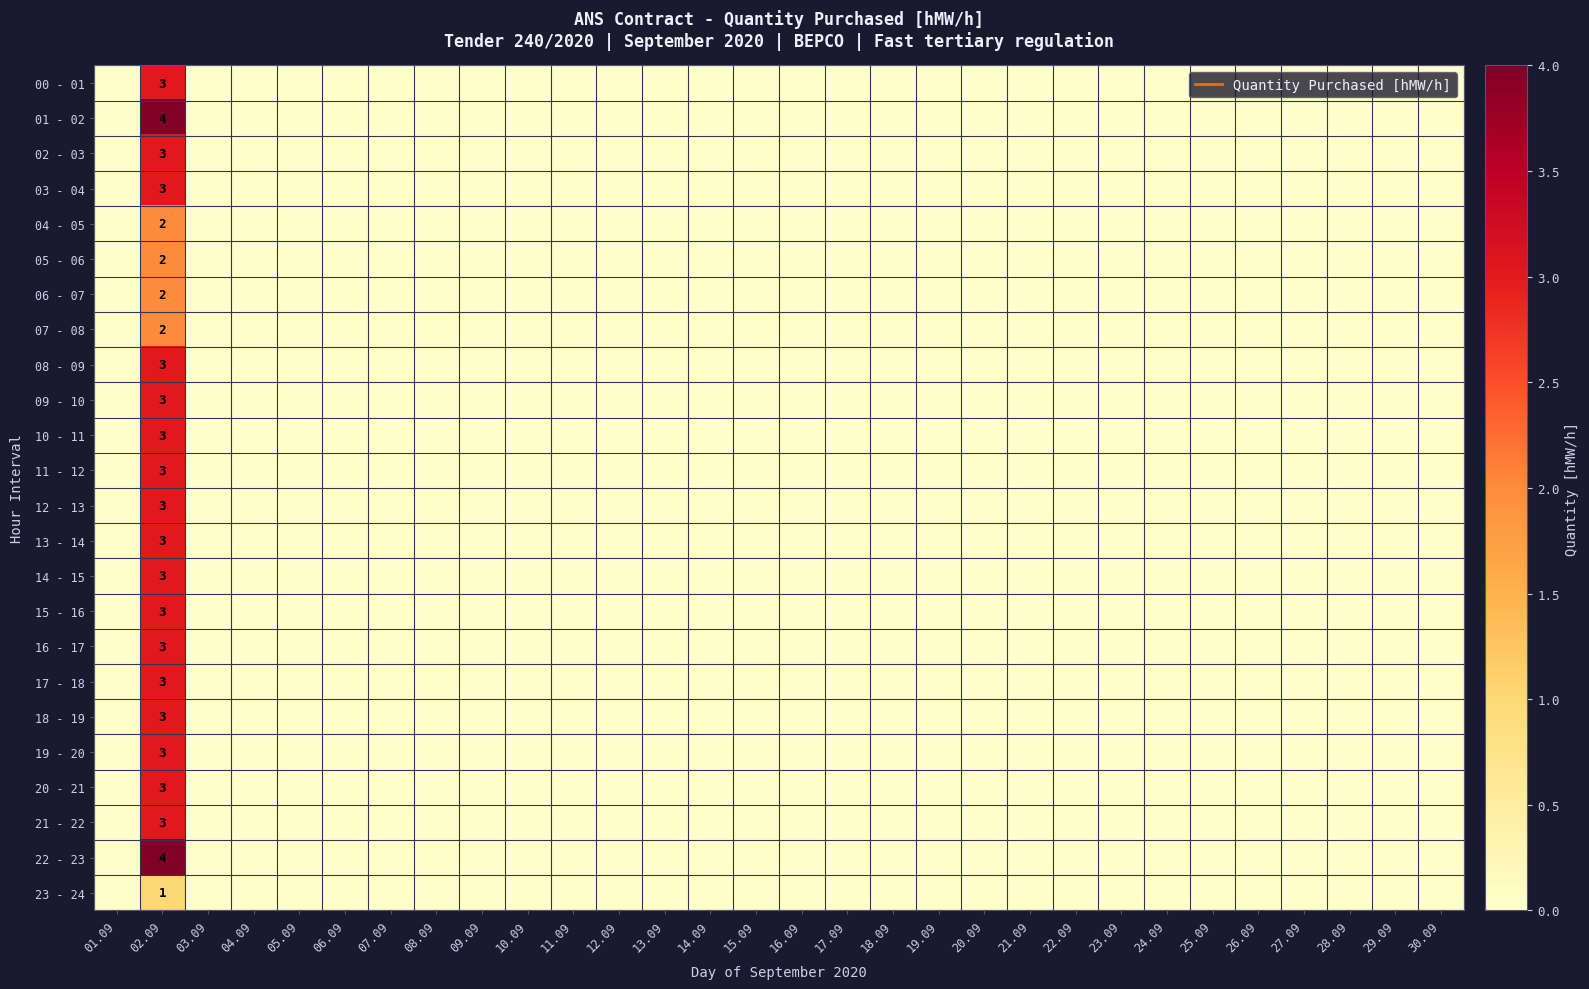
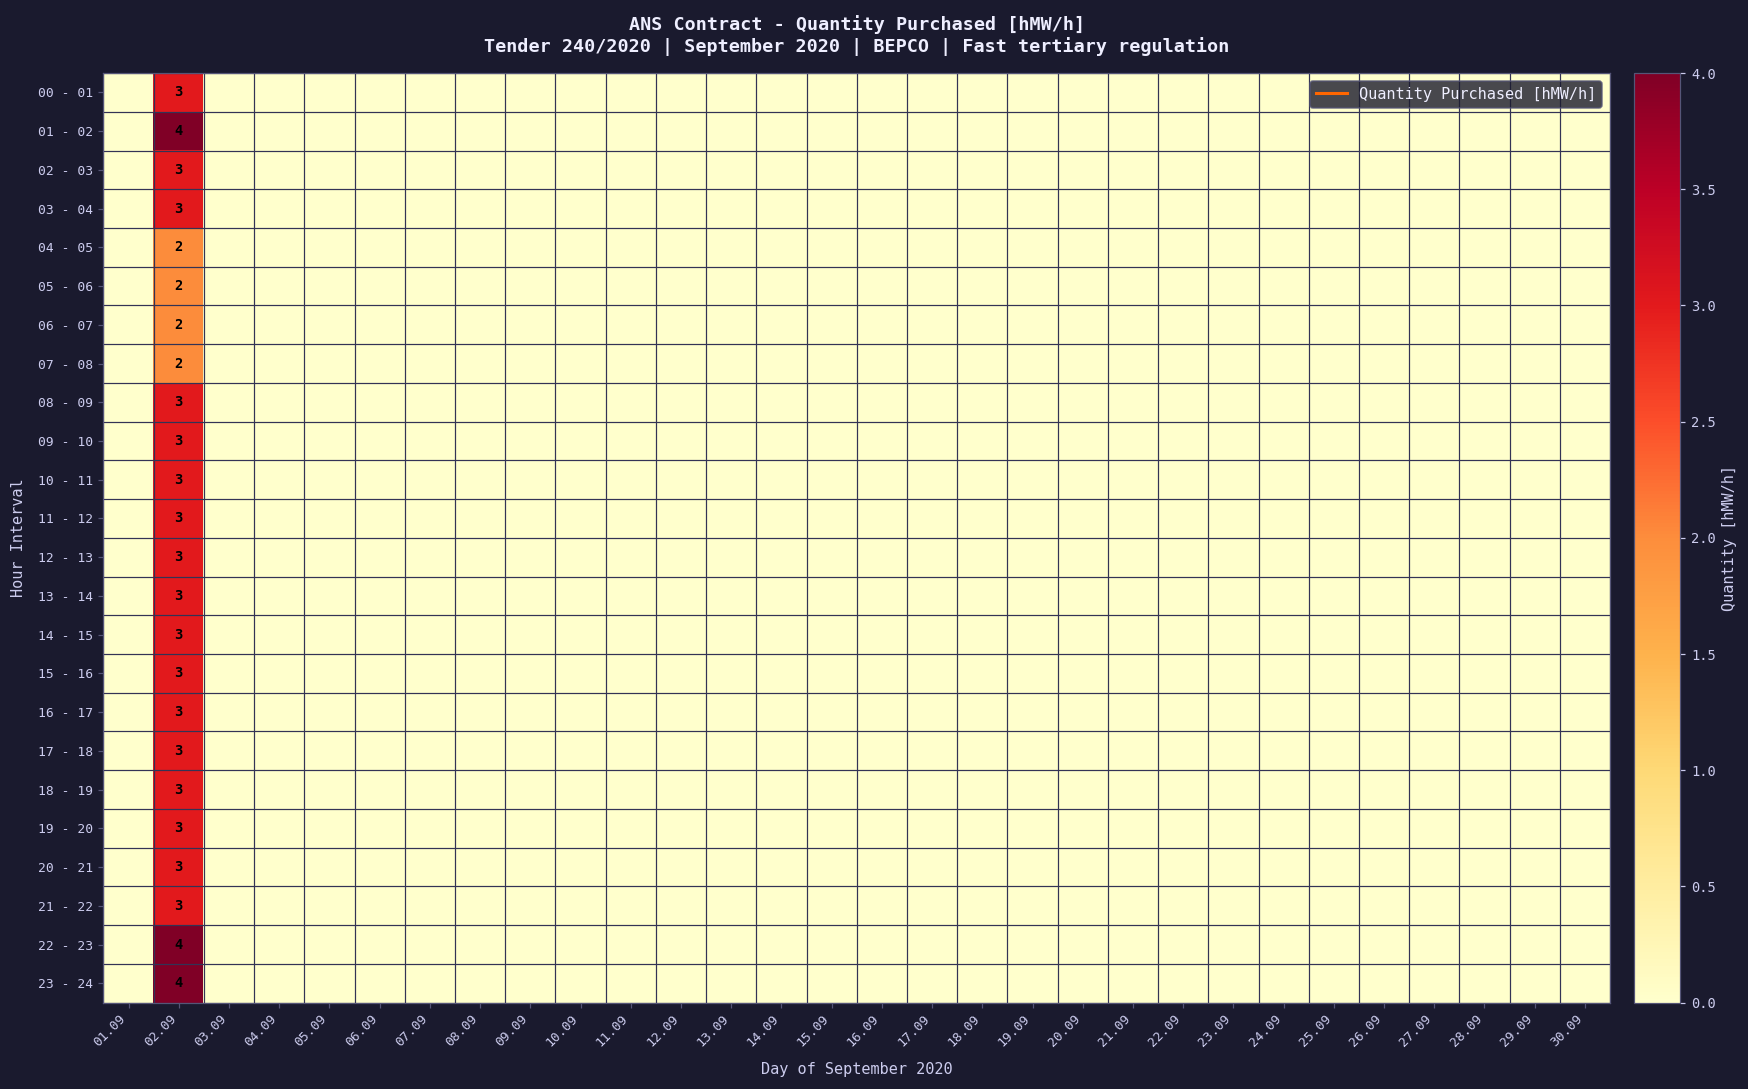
  {
    "00 - 01": {
      "02.09": 3
    },
    "01 - 02": {
      "02.09": 4
    },
    "02 - 03": {
      "02.09": 3
    },
    "03 - 04": {
      "02.09": 3
    },
    "04 - 05": {
      "02.09": 2
    },
    "05 - 06": {
      "02.09": 2
    },
    "06 - 07": {
      "02.09": 2
    },
    "07 - 08": {
      "02.09": 2
    },
    "08 - 09": {
      "02.09": 3
    },
    "09 - 10": {
      "02.09": 3
    },
    "10 - 11": {
      "02.09": 3
    },
    "11 - 12": {
      "02.09": 3
    },
    "12 - 13": {
      "02.09": 3
    },
    "13 - 14": {
      "02.09": 3
    },
    "14 - 15": {
      "02.09": 3
    },
    "15 - 16": {
      "02.09": 3
    },
    "16 - 17": {
      "02.09": 3
    },
    "17 - 18": {
      "02.09": 3
    },
    "18 - 19": {
      "02.09": 3
    },
    "19 - 20": {
      "02.09": 3
    },
    "20 - 21": {
      "02.09": 3
    },
    "21 - 22": {
      "02.09": 3
    },
    "22 - 23": {
      "02.09": 4
    },
    "23 - 24": {
-     "02.09": 1
+     "02.09": 4
    }
  }
